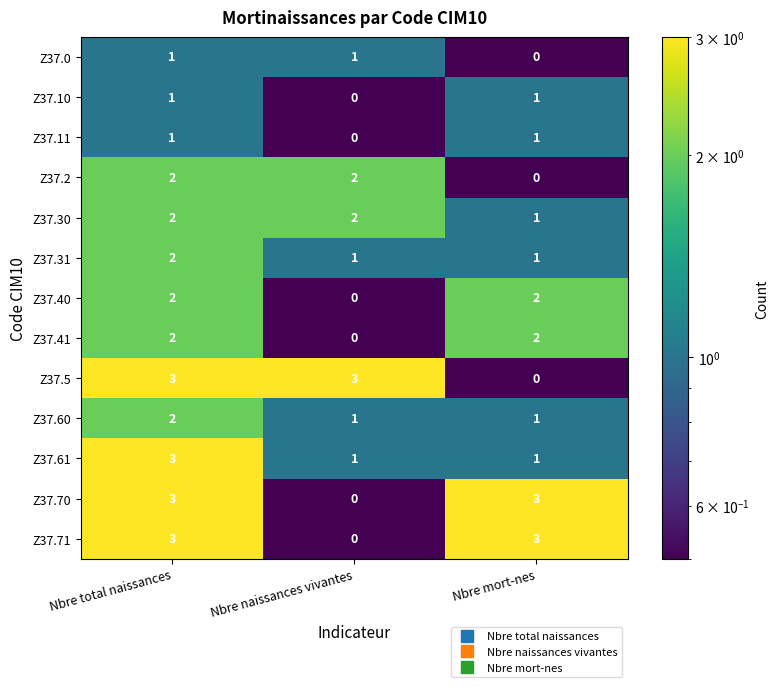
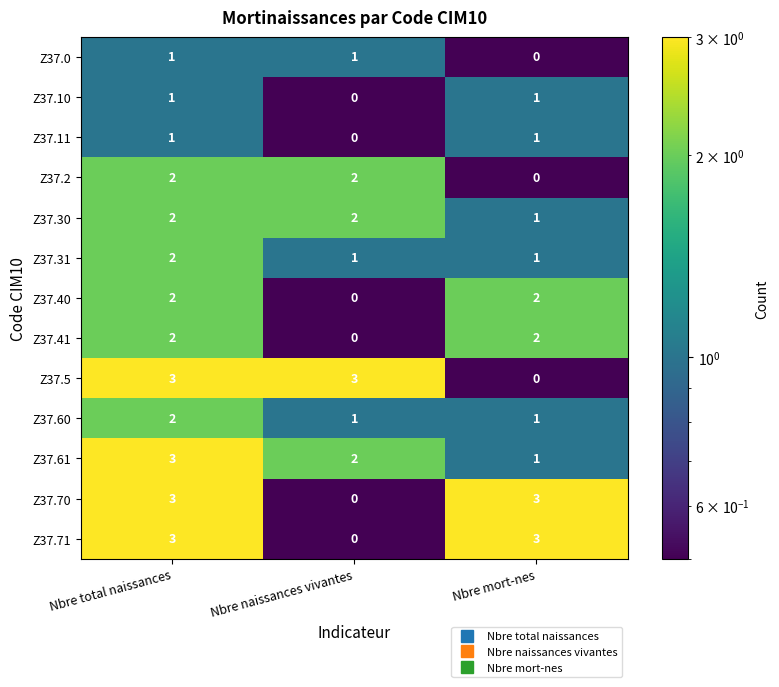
  {
    "Z37.0": {
      "Nbre total naissances": 1,
      "Nbre naissances vivantes": 1,
      "Nbre mort-nes": 0
    },
    "Z37.10": {
      "Nbre total naissances": 1,
      "Nbre naissances vivantes": 0,
      "Nbre mort-nes": 1
    },
    "Z37.11": {
      "Nbre total naissances": 1,
      "Nbre naissances vivantes": 0,
      "Nbre mort-nes": 1
    },
    "Z37.2": {
      "Nbre total naissances": 2,
      "Nbre naissances vivantes": 2,
      "Nbre mort-nes": 0
    },
    "Z37.30": {
      "Nbre total naissances": 2,
      "Nbre naissances vivantes": 2,
      "Nbre mort-nes": 1
    },
    "Z37.31": {
      "Nbre total naissances": 2,
      "Nbre naissances vivantes": 1,
      "Nbre mort-nes": 1
    },
    "Z37.40": {
      "Nbre total naissances": 2,
      "Nbre naissances vivantes": 0,
      "Nbre mort-nes": 2
    },
    "Z37.41": {
      "Nbre total naissances": 2,
      "Nbre naissances vivantes": 0,
      "Nbre mort-nes": 2
    },
    "Z37.5": {
      "Nbre total naissances": 3,
      "Nbre naissances vivantes": 3,
      "Nbre mort-nes": 0
    },
    "Z37.60": {
      "Nbre total naissances": 2,
      "Nbre naissances vivantes": 1,
      "Nbre mort-nes": 1
    },
    "Z37.61": {
      "Nbre total naissances": 3,
-     "Nbre naissances vivantes": 1,
+     "Nbre naissances vivantes": 2,
      "Nbre mort-nes": 1
    },
    "Z37.70": {
      "Nbre total naissances": 3,
      "Nbre naissances vivantes": 0,
      "Nbre mort-nes": 3
    },
    "Z37.71": {
      "Nbre total naissances": 3,
      "Nbre naissances vivantes": 0,
      "Nbre mort-nes": 3
    }
  }
